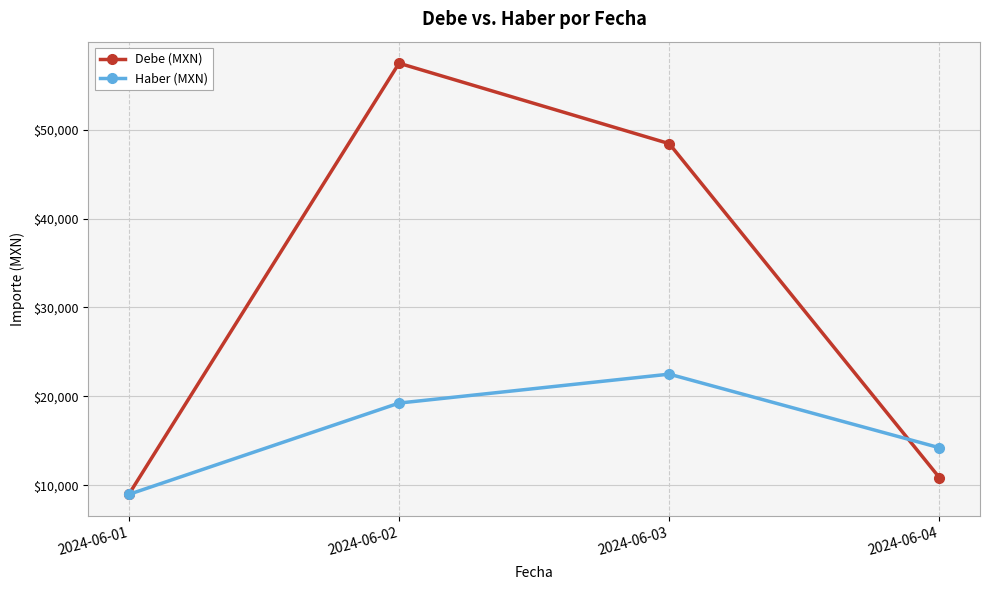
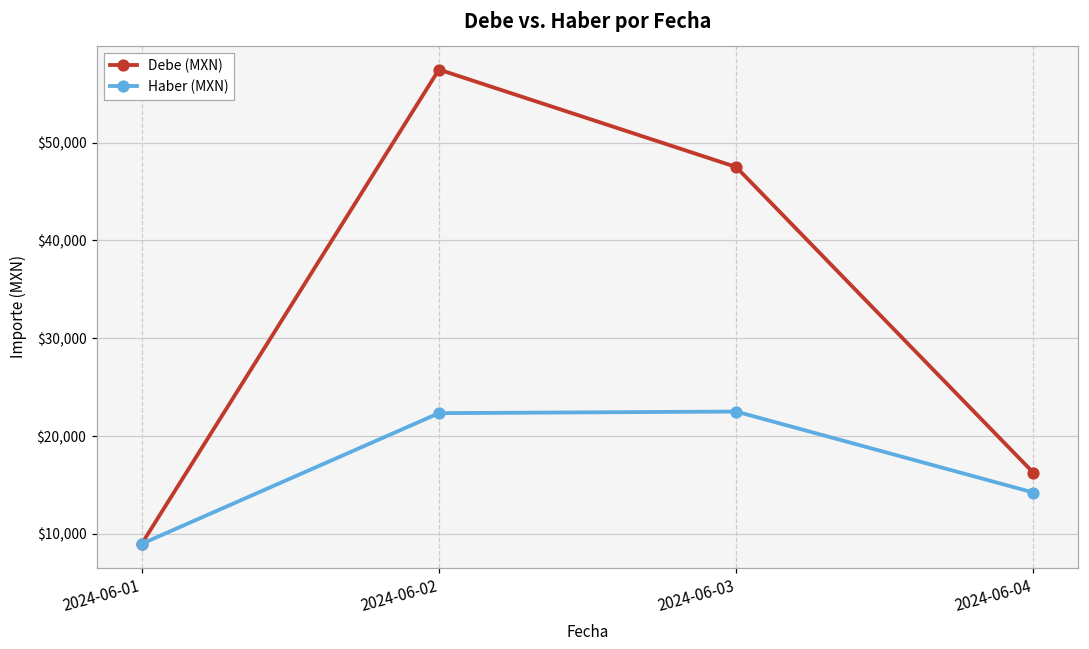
  {
    "Debe (MXN)": {
      "2024-06-02": "$57,000",
-     "2024-06-03": "$48,000",
-     "2024-06-04": "$11,000"
+     "2024-06-03": "$47,000",
+     "2024-06-04": "$16,000"
    },
    "Haber (MXN)": {
-     "2024-06-02": "$19,000",
+     "2024-06-02": "$22,000",
      "2024-06-03": "$23,000",
      "2024-06-04": "$14,000"
    }
  }
